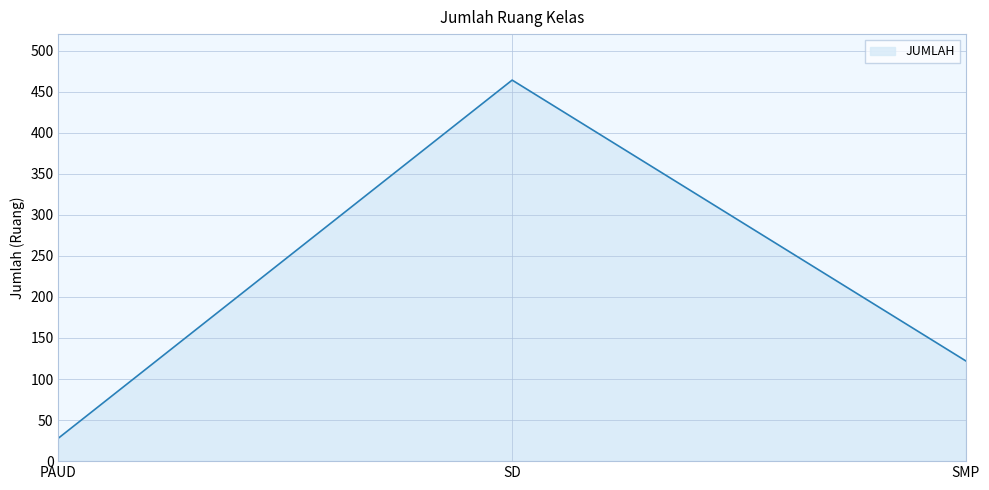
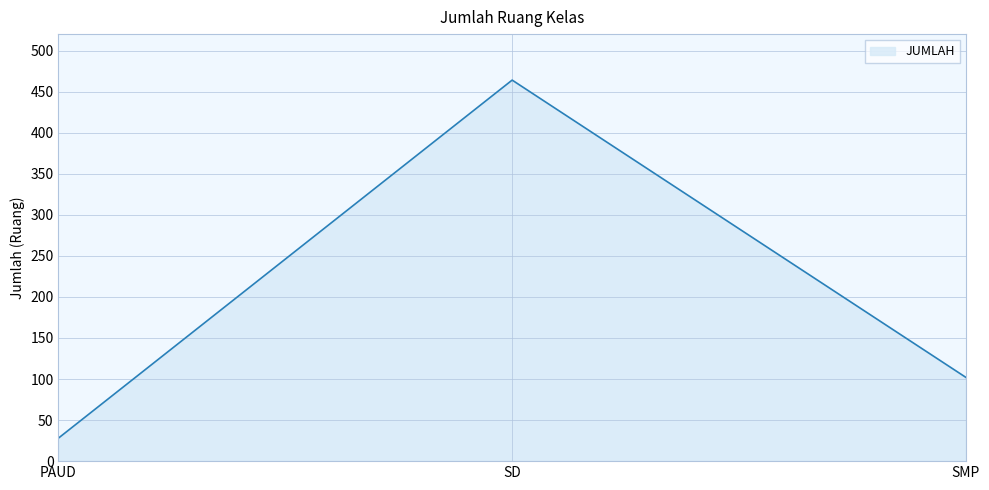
  {
    "PAUD": 30,
    "SD": 460,
-   "SMP": 120
+   "SMP": 100
  }
